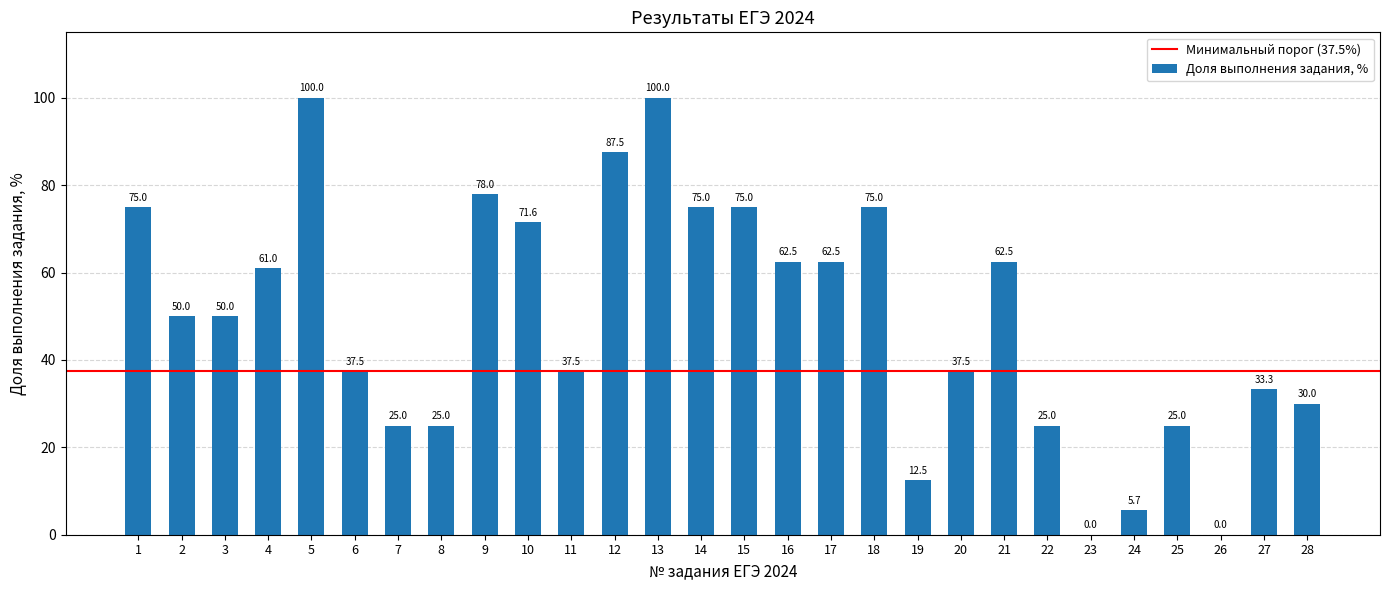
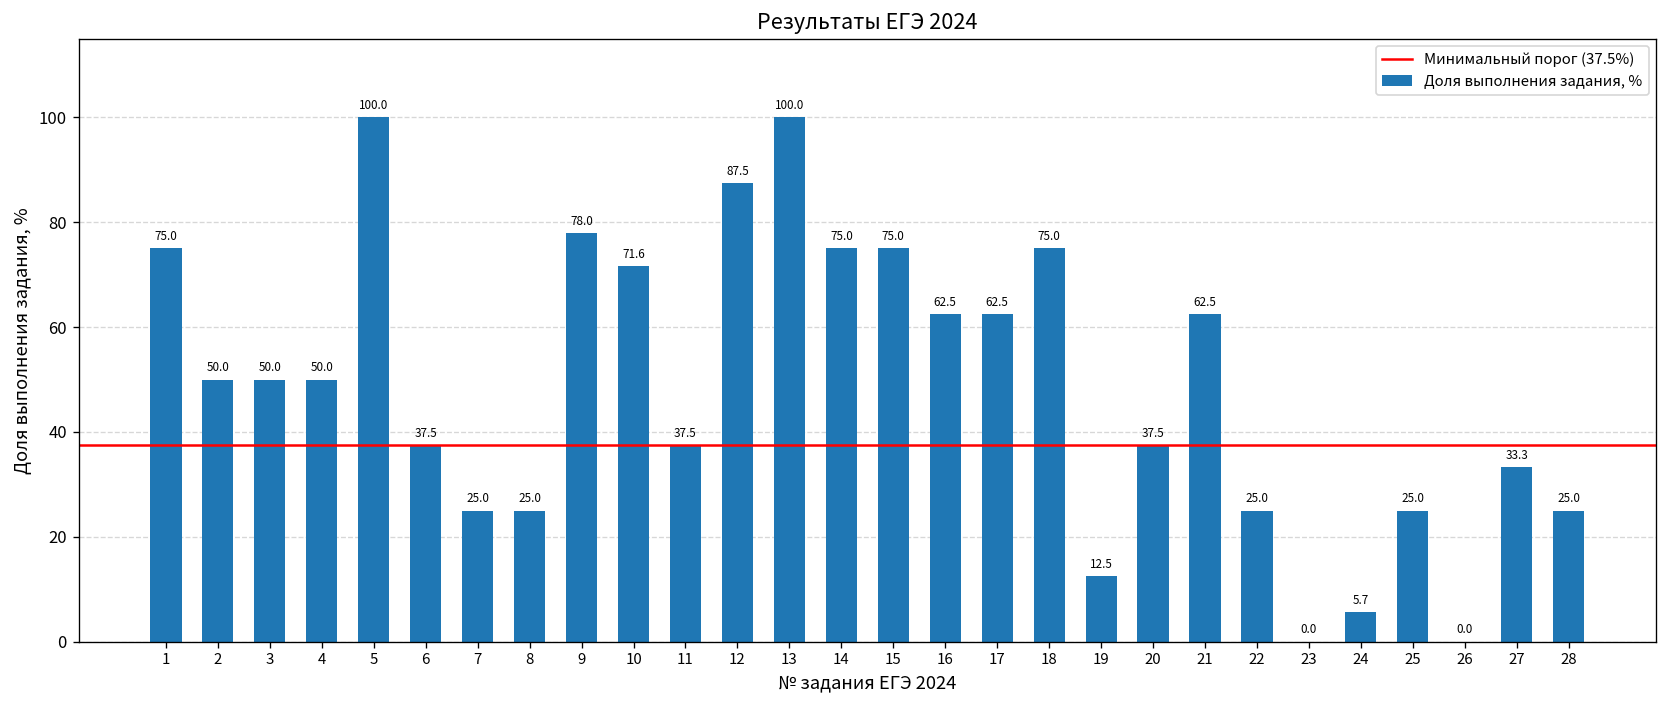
  {
    "1": 75.0,
    "2": 50.0,
    "3": 50.0,
-   "4": 61.0,
+   "4": 50.0,
    "5": 100.0,
    "6": 37.5,
    "7": 25.0,
    "8": 25.0,
    "9": 78.0,
    "10": 71.6,
    "11": 37.5,
    "12": 87.5,
    "13": 100.0,
    "14": 75.0,
    "15": 75.0,
    "16": 62.5,
    "17": 62.5,
    "18": 75.0,
    "19": 12.5,
    "20": 37.5,
    "21": 62.5,
    "22": 25.0,
    "23": 0.0,
    "24": 5.7,
    "25": 25.0,
    "26": 0.0,
    "27": 33.3,
-   "28": 30.0
+   "28": 25.0
  }
